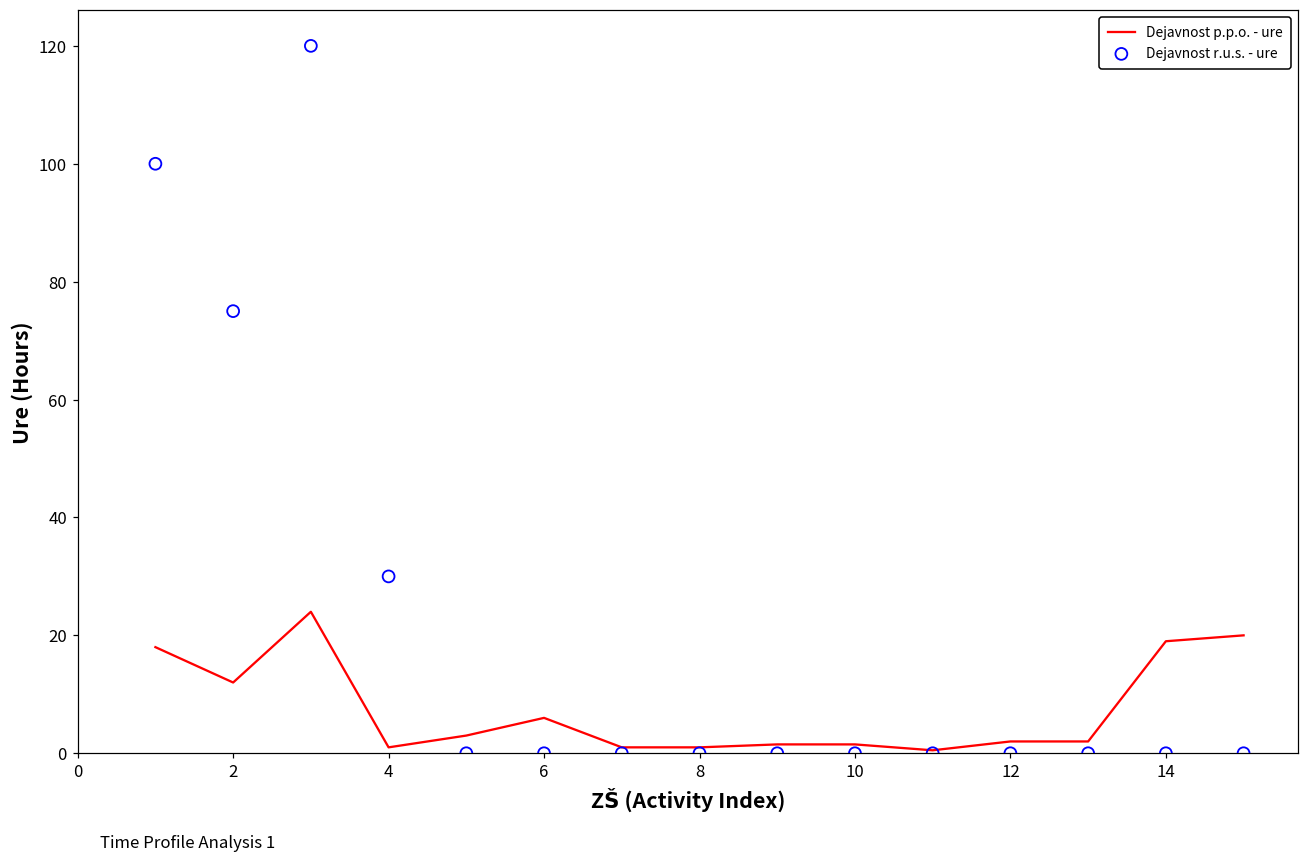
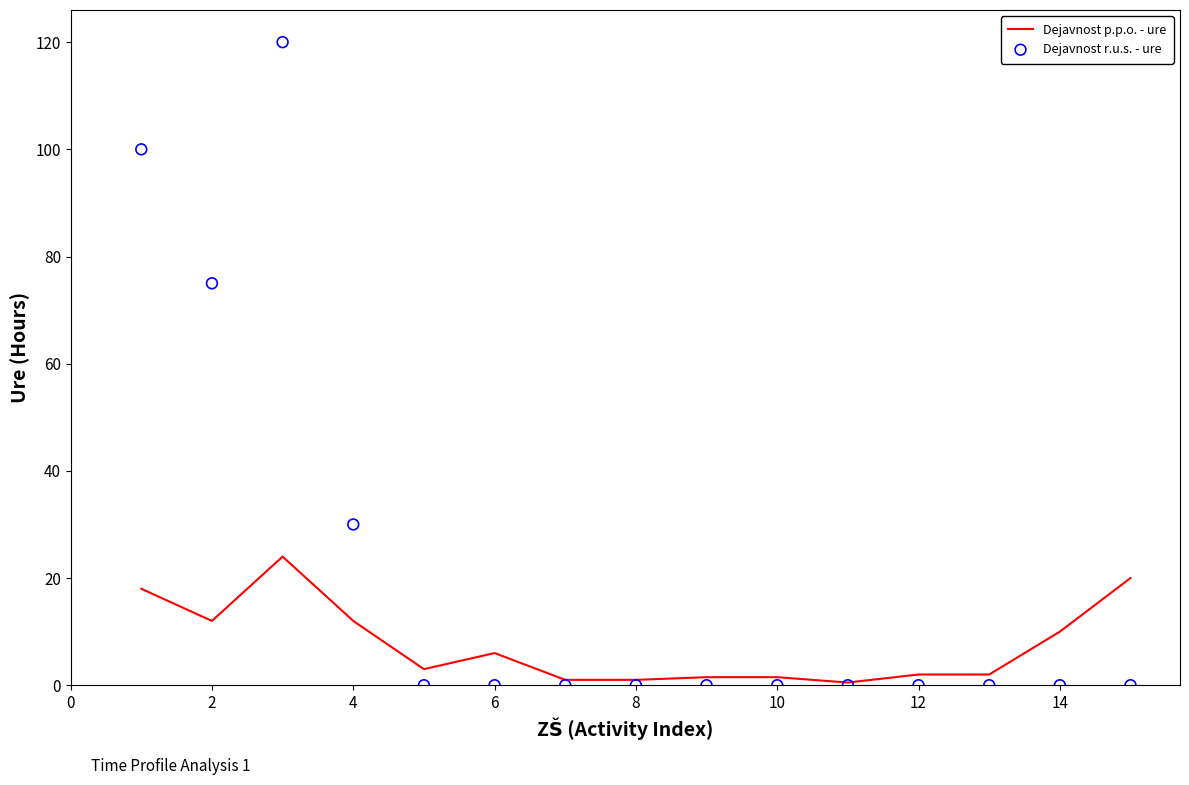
  {
    "Dejavnost p.p.o. - ure": {
      "2": 12,
-     "4": 1,
+     "4": 12,
      "6": 6,
      "8": 1,
      "10": 2,
      "12": 2,
-     "14": 19
+     "14": 10
    }
  }
